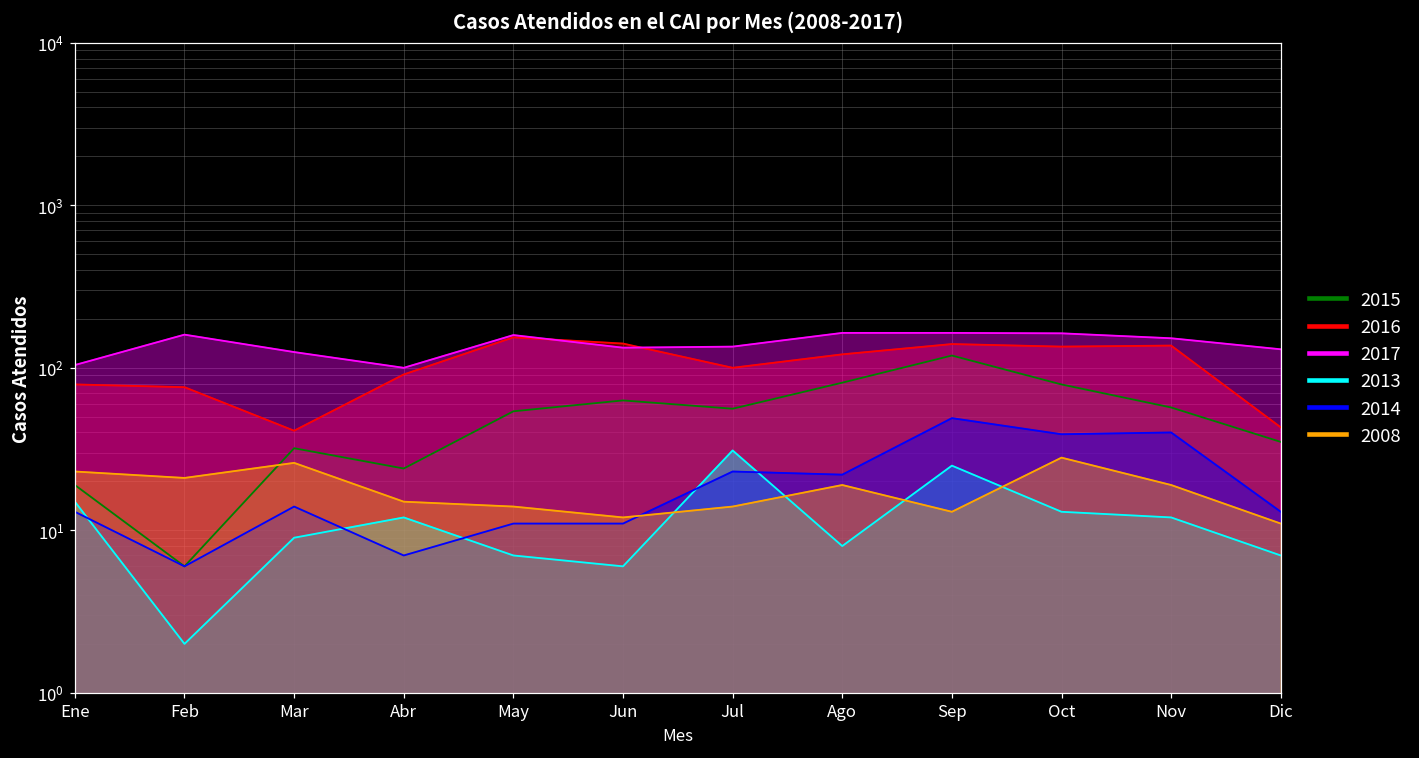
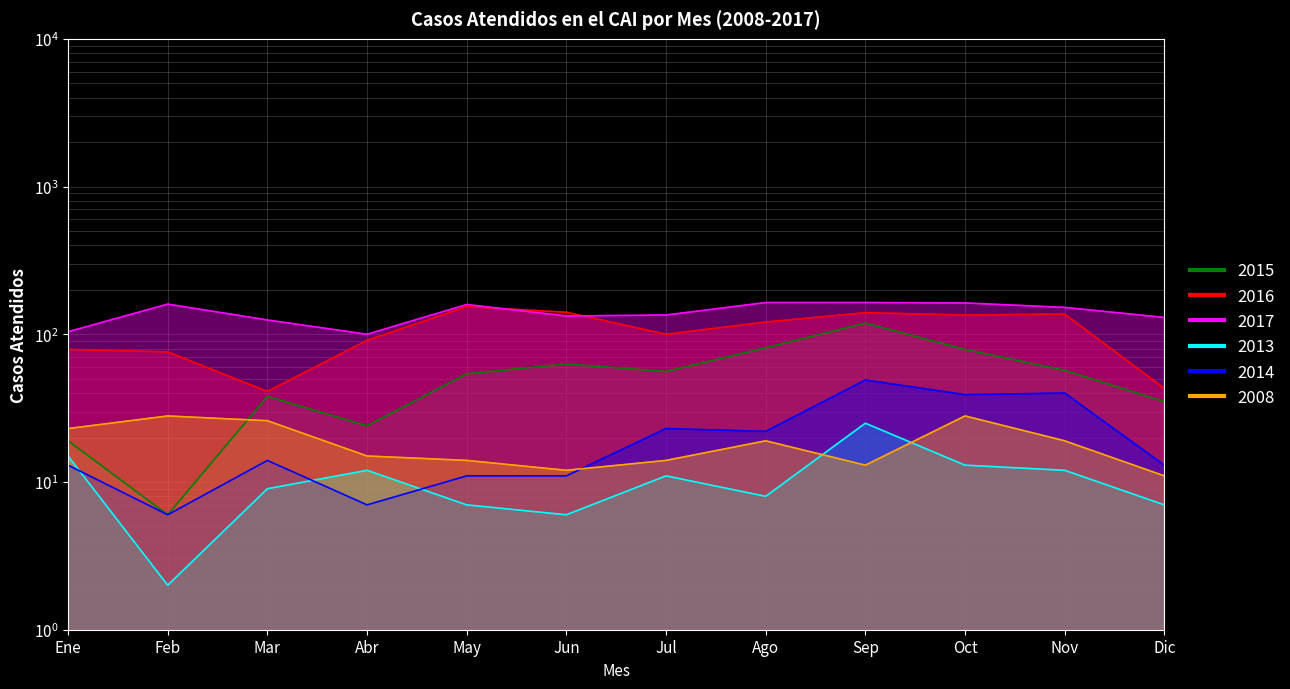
  {
    "2015": {
      "Ene": 19,
-     "Mar": 32,
+     "Mar": 38,
      "Abr": 24,
      "May": 54,
      "Jun": 63,
      "Jul": 56,
      "Ago": 80,
      "Sep": 120,
      "Oct": 80,
      "Nov": 57,
      "Dic": 35
    },
    "2016": {
      "Ene": 80,
      "Feb": 80,
      "Mar": 41,
      "Abr": 90,
      "Jun": 140,
      "Jul": 100,
      "Ago": 120,
      "Sep": 140,
      "Oct": 140,
      "Nov": 140,
      "Dic": 43
    },
    "2017": {
      "Ene": 100,
      "Feb": 160,
      "Mar": 130,
      "Abr": 100,
      "Jun": 130,
      "Jul": 140,
      "Ago": 160,
      "Sep": 160,
      "Oct": 160,
      "Nov": 150,
      "Dic": 130
    },
    "2013": {
      "Ene": 15,
      "Feb": 2,
      "Mar": 9,
      "Abr": 12,
      "May": 7,
      "Jun": 6,
-     "Jul": 31,
+     "Jul": 11,
      "Ago": 8,
      "Sep": 25,
      "Oct": 13,
      "Nov": 12,
      "Dic": 7
    },
    "2014": {
      "Ene": 13,
      "Mar": 14,
      "Abr": 7,
      "May": 11,
      "Jun": 11,
      "Jul": 23,
      "Ago": 22,
      "Sep": 49,
      "Oct": 39,
      "Nov": 40,
      "Dic": 13
    },
    "2008": {
      "Ene": 23,
-     "Feb": 21,
+     "Feb": 28,
      "Mar": 26,
      "Abr": 15,
      "May": 14,
      "Jun": 12,
      "Jul": 14,
      "Ago": 19,
      "Sep": 13,
      "Oct": 28,
      "Nov": 19,
      "Dic": 11
    }
  }
